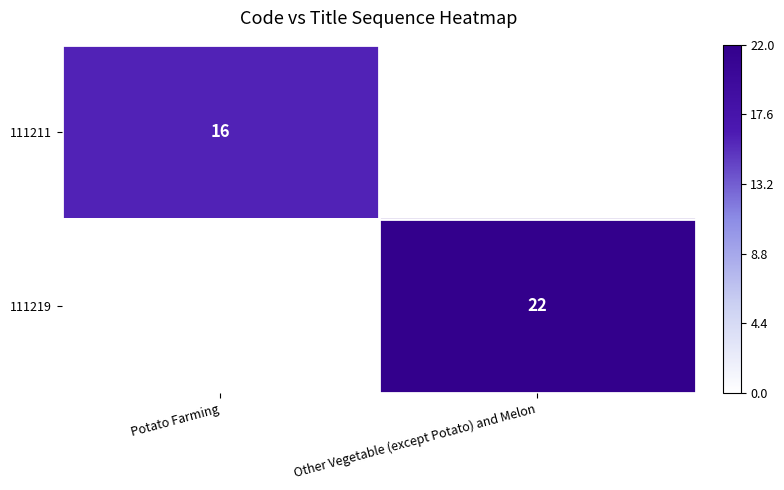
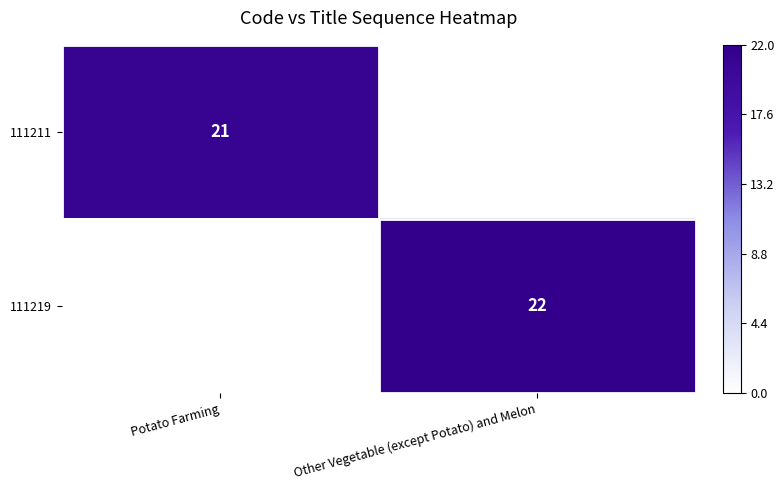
  {
    "111211": {
-     "Potato Farming": 16
+     "Potato Farming": 21
    },
    "111219": {
      "Other Vegetable (except Potato) and Melon": 22
    }
  }
